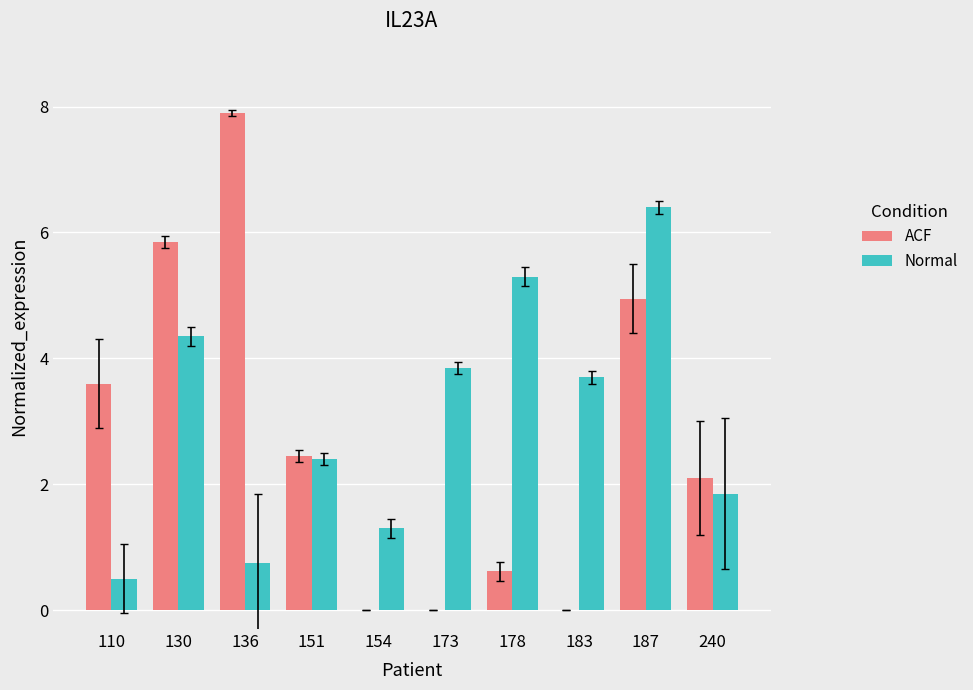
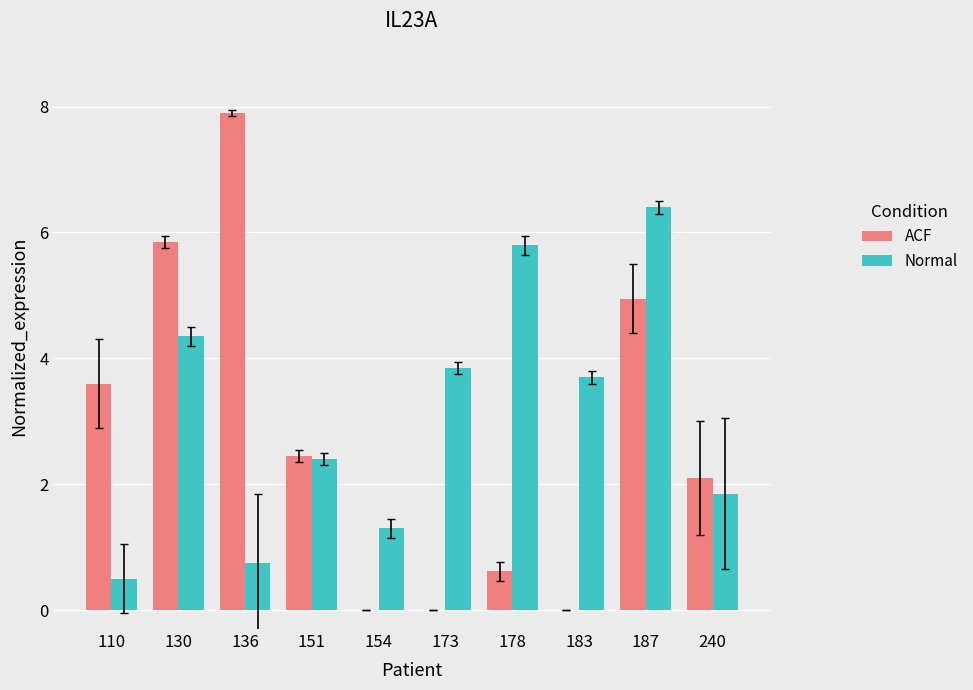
  {
    "ACF": {
      "110": 3.6,
      "130": 5.9,
      "136": 7.9,
      "151": 2.5,
      "154": 0.0,
      "173": 0.0,
      "178": 0.6,
      "183": 0.0,
      "187": 5.0,
      "240": 2.1
    },
    "Normal": {
      "110": 0.5,
      "130": 4.4,
      "136": 0.8,
      "151": 2.4,
      "154": 1.3,
      "173": 3.9,
-     "178": 5.3,
+     "178": 5.8,
      "183": 3.7,
      "187": 6.4,
      "240": 1.9
    }
  }
